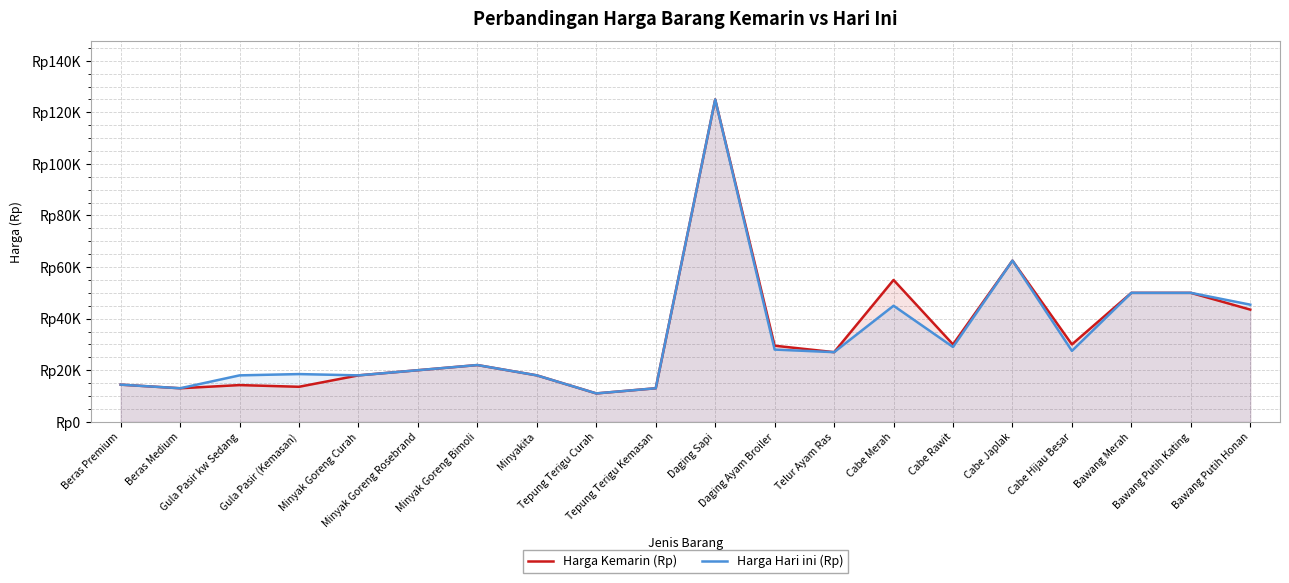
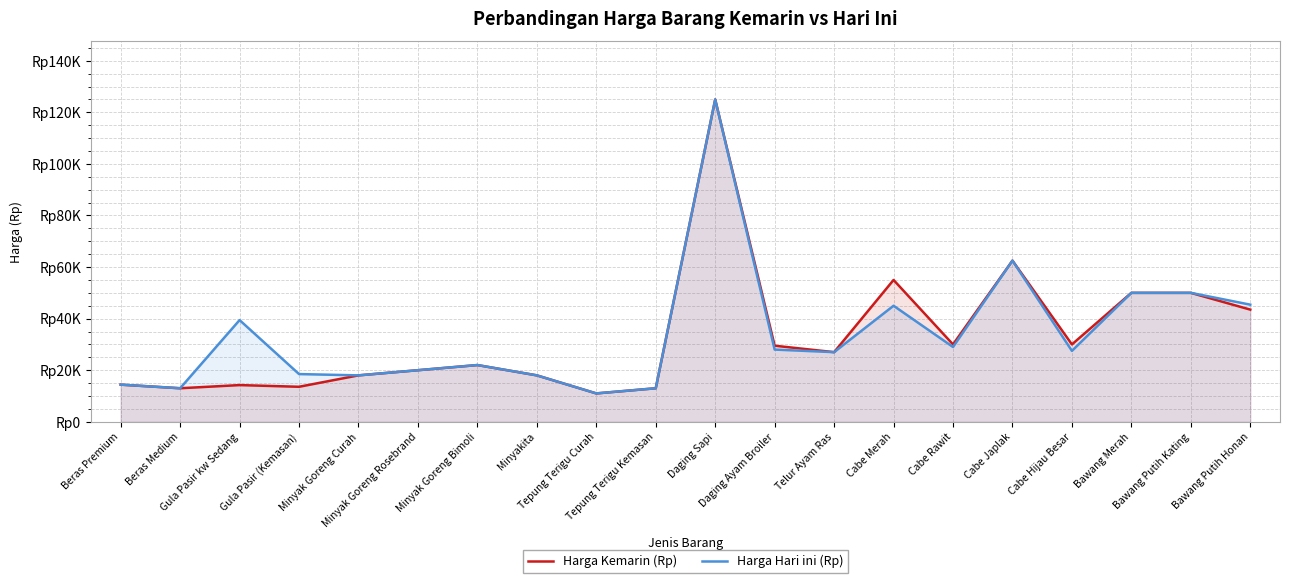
  {
    "Harga Kemarin (Rp)": {
      "Gula Pasir kw Sedang": "Rp14000",
      "Gula Pasir (Kemasan)": "Rp14000",
      "Daging Ayam Broiler": "Rp30000",
      "Cabe Merah": "Rp55000",
      "Cabe Rawit": "Rp30000",
      "Cabe Hijau Besar": "Rp30000",
      "Bawang Putih Honan": "Rp44000"
    },
    "Harga Hari ini (Rp)": {
-     "Gula Pasir kw Sedang": "Rp18000",
+     "Gula Pasir kw Sedang": "Rp39000",
      "Gula Pasir (Kemasan)": "Rp19000",
      "Daging Ayam Broiler": "Rp28000",
      "Cabe Merah": "Rp45000",
      "Cabe Rawit": "Rp29000",
      "Cabe Hijau Besar": "Rp28000",
      "Bawang Putih Honan": "Rp45000"
    }
  }
